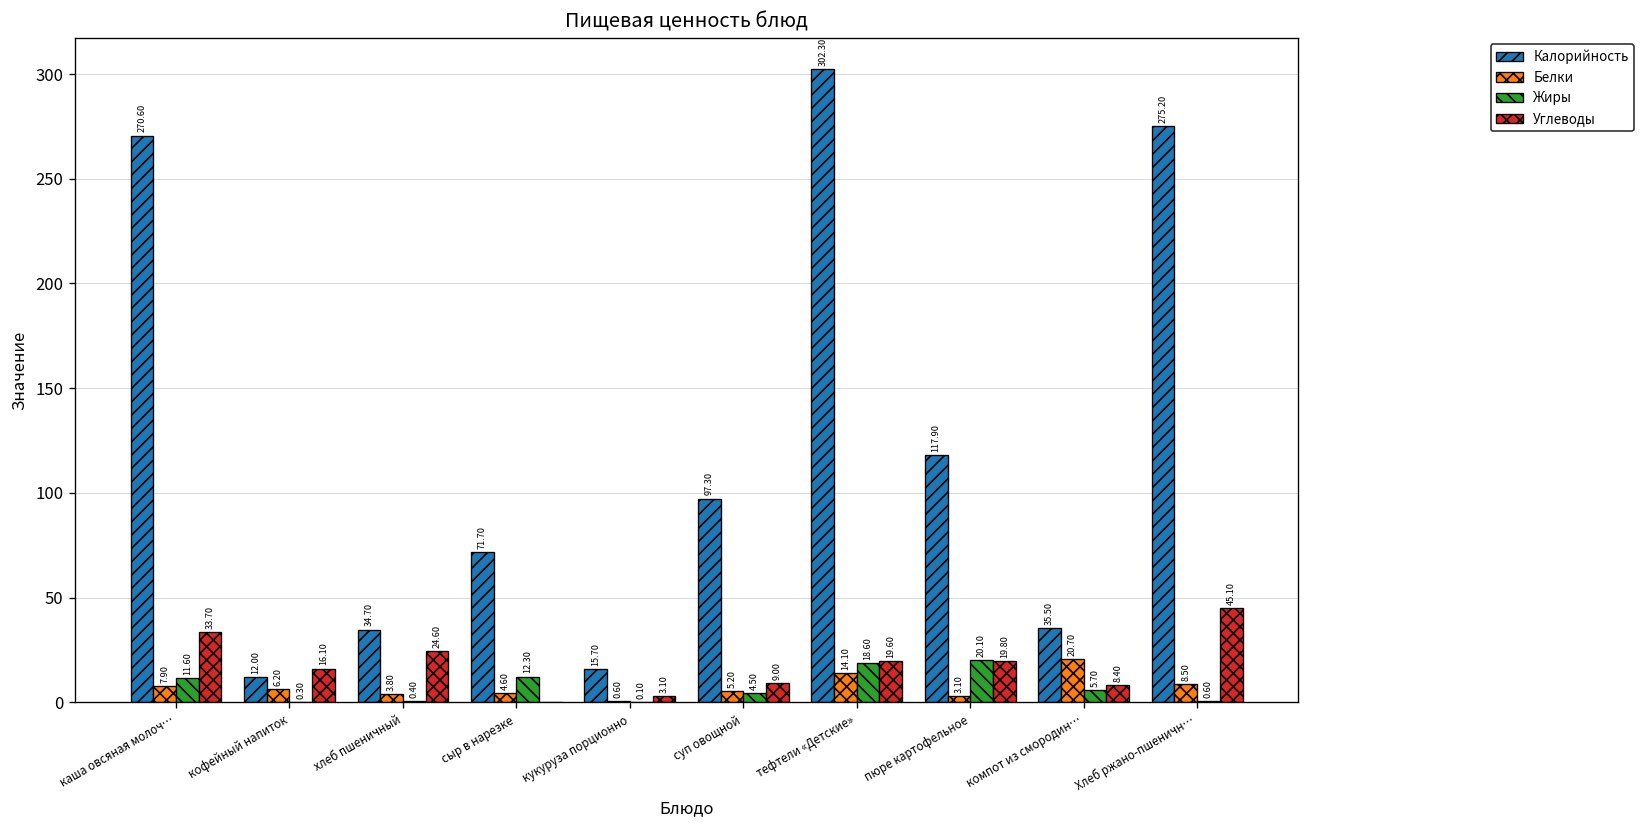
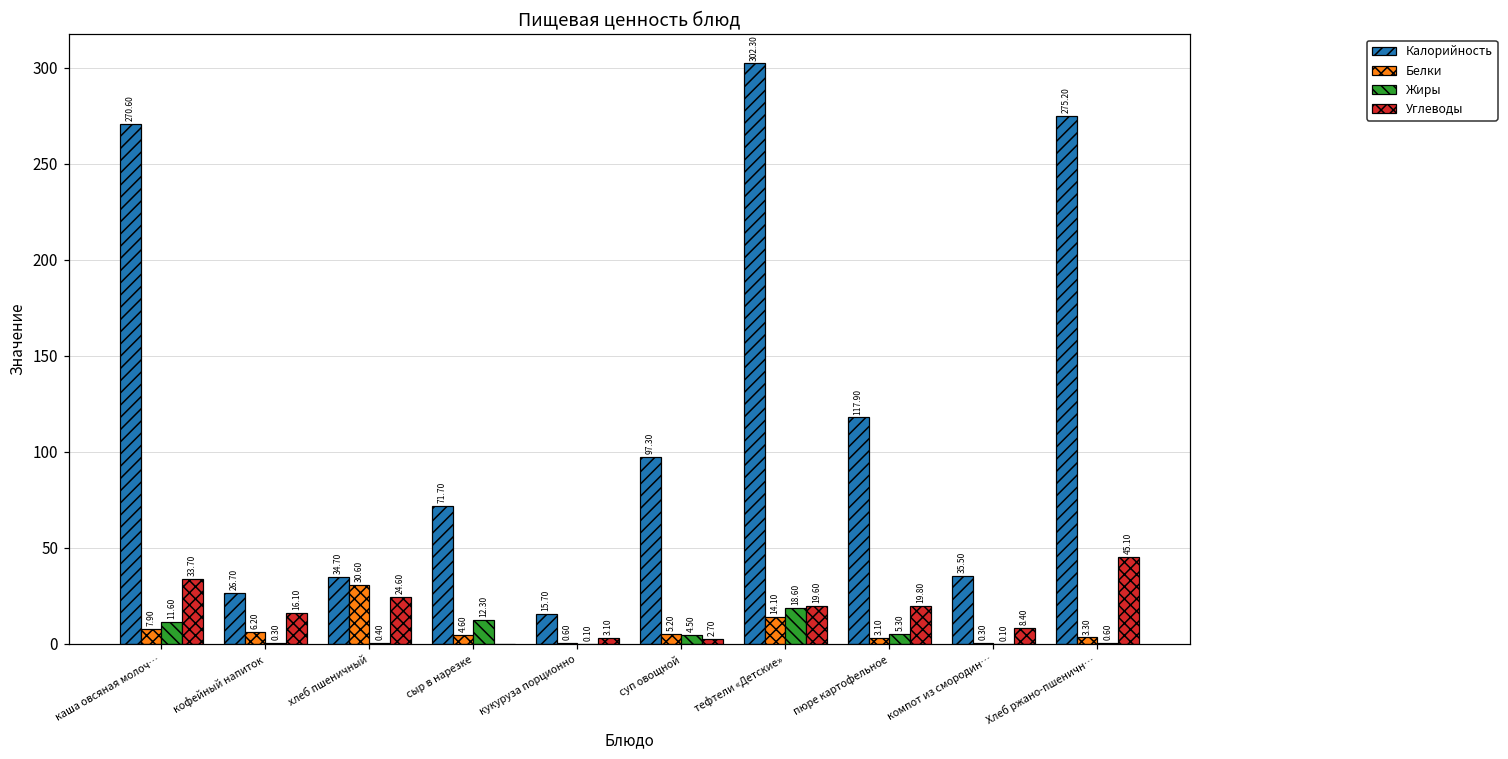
  {
    "Калорийность": {
      "каша овсяная молоч…": 270.60,
-     "кофейный напиток": 12.00,
+     "кофейный напиток": 26.70,
      "хлеб пшеничный": 34.70,
      "сыр в нарезке": 71.70,
      "кукуруза порционно": 15.70,
      "суп овощной": 97.30,
      "тефтели «Детские»": 302.30,
      "пюре картофельное": 117.90,
      "компот из смородин…": 35.50,
      "Хлеб ржано-пшеничн…": 275.20
    },
    "Белки": {
      "каша овсяная молоч…": 7.90,
      "кофейный напиток": 6.20,
-     "хлеб пшеничный": 3.80,
+     "хлеб пшеничный": 30.60,
      "сыр в нарезке": 4.60,
      "кукуруза порционно": 0.60,
      "суп овощной": 5.20,
      "тефтели «Детские»": 14.10,
      "пюре картофельное": 3.10,
-     "компот из смородин…": 20.70,
-     "Хлеб ржано-пшеничн…": 8.50
+     "компот из смородин…": 0.30,
+     "Хлеб ржано-пшеничн…": 3.30
    },
    "Жиры": {
      "каша овсяная молоч…": 11.60,
      "кофейный напиток": 0.30,
      "хлеб пшеничный": 0.40,
      "сыр в нарезке": 12.30,
      "кукуруза порционно": 0.10,
      "суп овощной": 4.50,
      "тефтели «Детские»": 18.60,
-     "пюре картофельное": 20.10,
-     "компот из смородин…": 5.70,
+     "пюре картофельное": 5.30,
+     "компот из смородин…": 0.10,
      "Хлеб ржано-пшеничн…": 0.60
    },
    "Углеводы": {
      "каша овсяная молоч…": 33.70,
      "кофейный напиток": 16.10,
      "хлеб пшеничный": 24.60,
      "кукуруза порционно": 3.10,
-     "суп овощной": 9.00,
+     "суп овощной": 2.70,
      "тефтели «Детские»": 19.60,
      "пюре картофельное": 19.80,
      "компот из смородин…": 8.40,
      "Хлеб ржано-пшеничн…": 45.10
    }
  }
